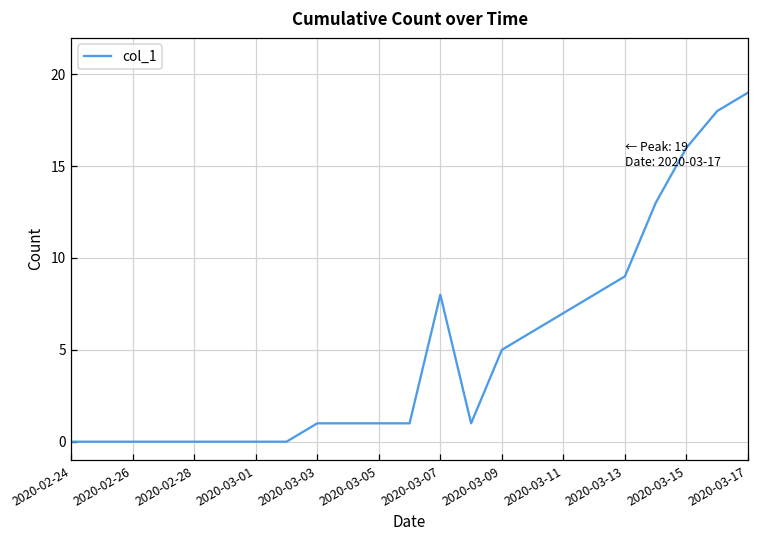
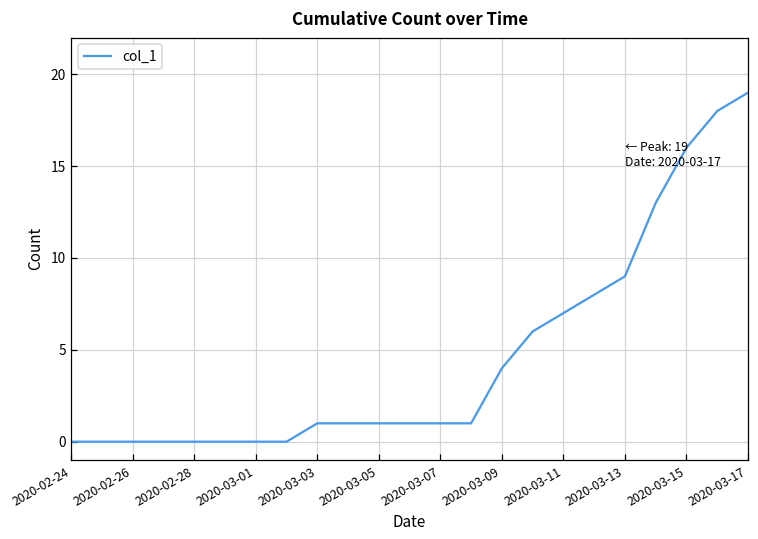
  {
    "2020-02-24": 0,
    "2020-02-26": 0,
    "2020-02-28": 0,
    "2020-03-01": 0,
    "2020-03-03": 1,
    "2020-03-05": 1,
-   "2020-03-07": 8,
-   "2020-03-09": 5,
+   "2020-03-07": 1,
+   "2020-03-09": 4,
    "2020-03-11": 7,
    "2020-03-13": 9,
    "2020-03-17": 19
  }
